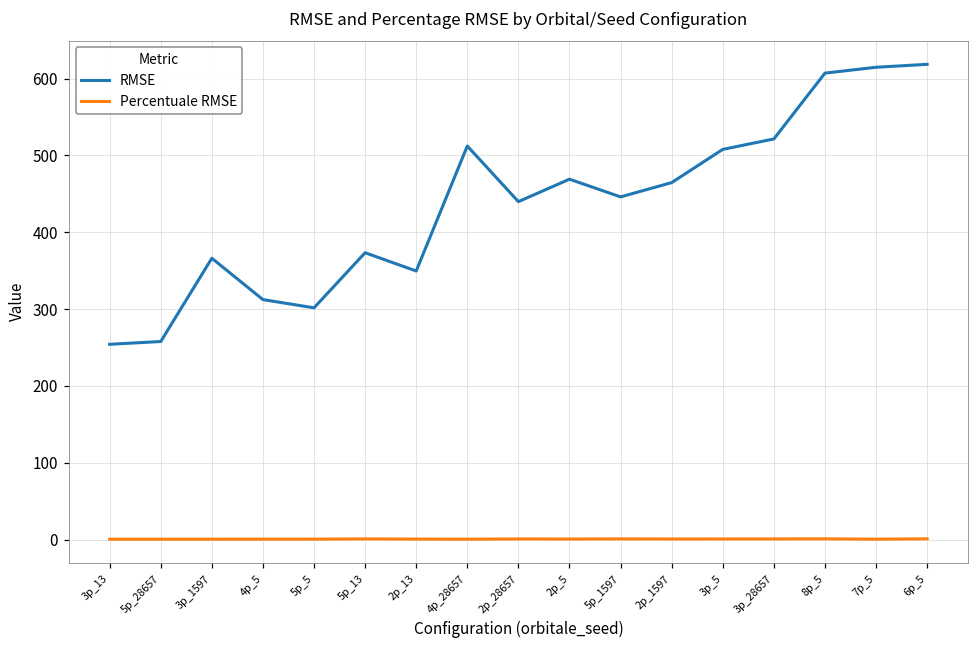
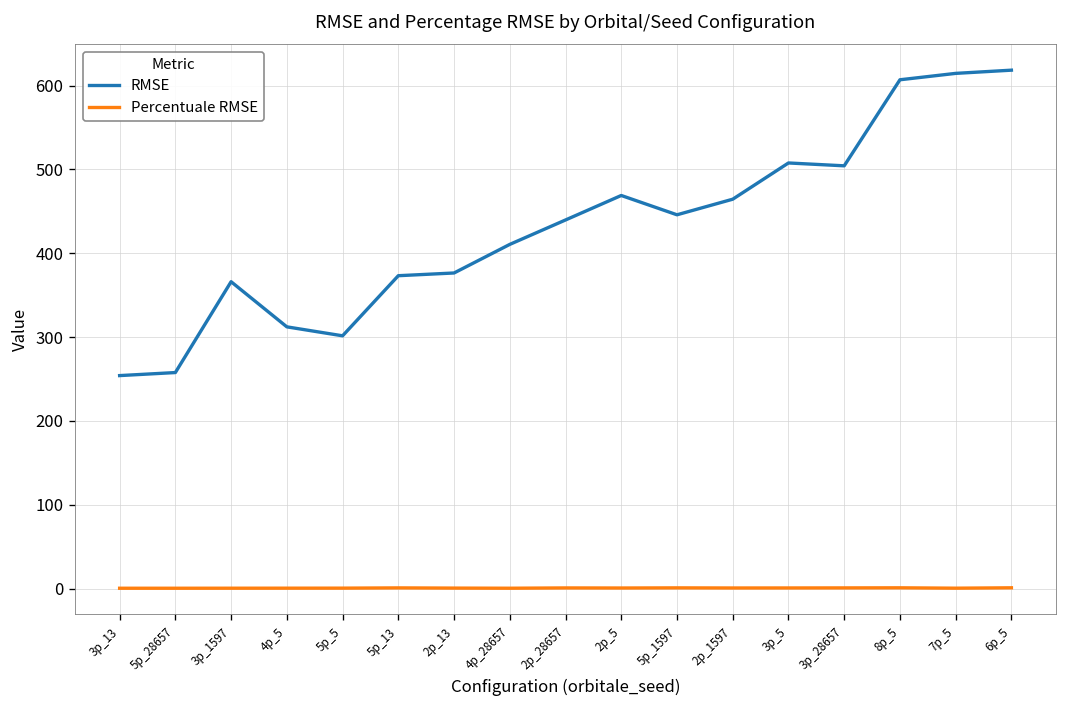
  {
    "RMSE": {
      "3p_13": 250,
      "5p_28657": 260,
      "3p_1597": 370,
      "4p_5": 310,
      "5p_5": 300,
      "5p_13": 370,
-     "2p_13": 350,
-     "4p_28657": 510,
+     "2p_13": 380,
+     "4p_28657": 410,
      "2p_28657": 440,
      "2p_5": 470,
      "5p_1597": 450,
      "2p_1597": 460,
      "3p_5": 510,
-     "3p_28657": 520,
+     "3p_28657": 500,
      "8p_5": 610,
      "7p_5": 610,
      "6p_5": 620
    },
    "Percentuale RMSE": {
      "3p_13": 0,
      "5p_28657": 0,
      "3p_1597": 0,
      "4p_5": 0,
      "5p_5": 0,
      "5p_13": 0,
      "2p_13": 0,
      "4p_28657": 0,
      "2p_28657": 0,
      "2p_5": 0,
      "5p_1597": 0,
      "2p_1597": 0,
      "3p_5": 0,
      "3p_28657": 0,
      "8p_5": 0,
      "7p_5": 0,
      "6p_5": 0
    }
  }
